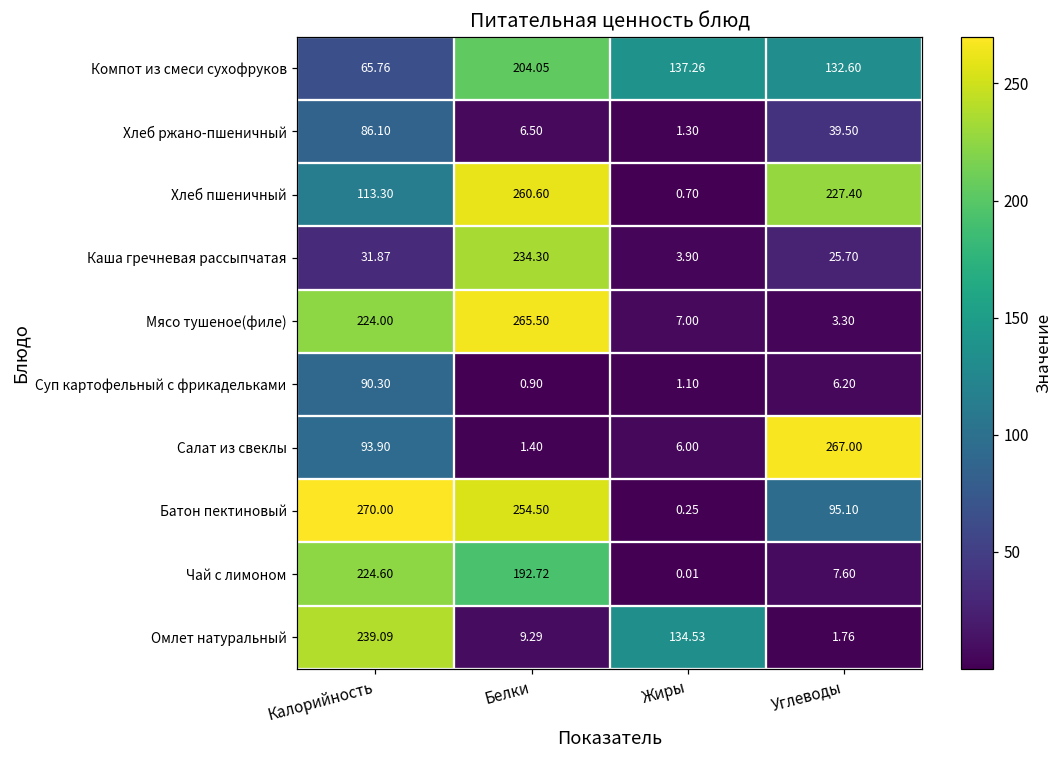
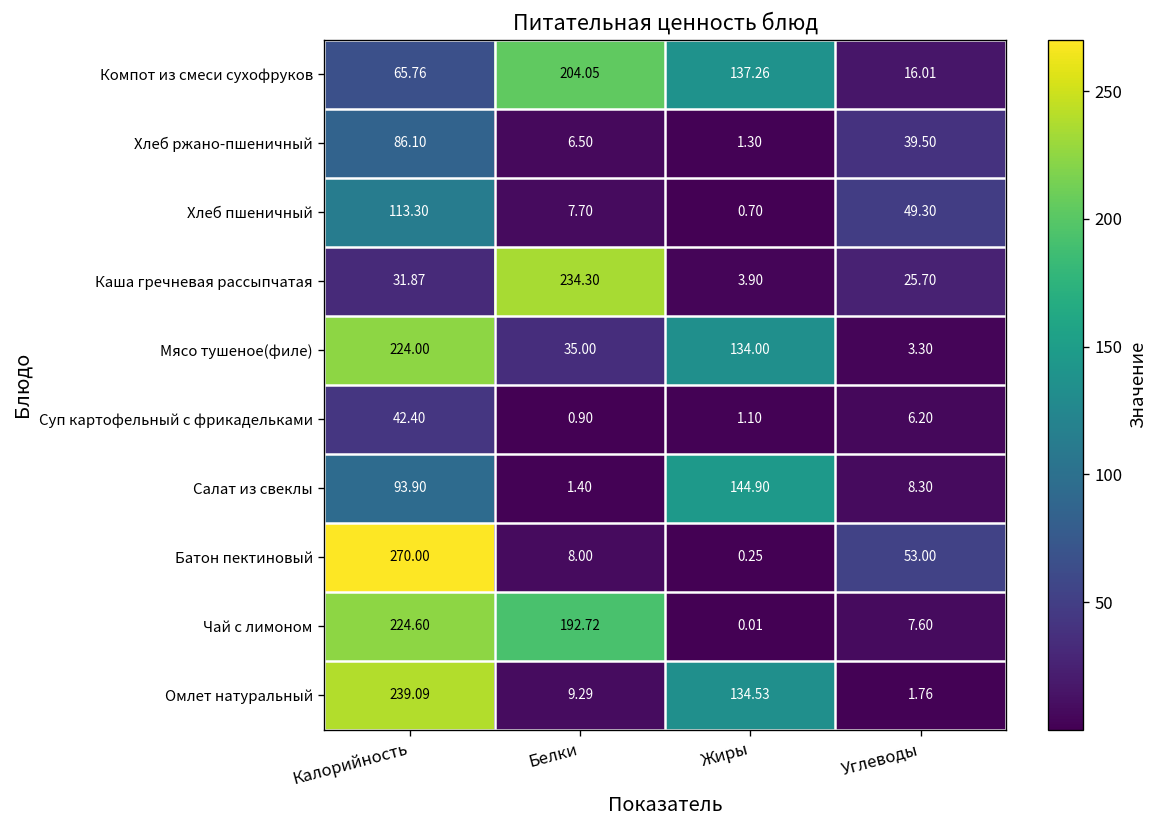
  {
    "Компот из смеси сухофруков": {
      "Калорийность": 65.76,
      "Белки": 204.05,
      "Жиры": 137.26,
-     "Углеводы": 132.60
+     "Углеводы": 16.01
    },
    "Хлеб ржано-пшеничный": {
      "Калорийность": 86.10,
      "Белки": 6.50,
      "Жиры": 1.30,
      "Углеводы": 39.50
    },
    "Хлеб пшеничный": {
      "Калорийность": 113.30,
-     "Белки": 260.60,
+     "Белки": 7.70,
      "Жиры": 0.70,
-     "Углеводы": 227.40
+     "Углеводы": 49.30
    },
    "Каша гречневая рассыпчатая": {
      "Калорийность": 31.87,
      "Белки": 234.30,
      "Жиры": 3.90,
      "Углеводы": 25.70
    },
    "Мясо тушеное(филе)": {
      "Калорийность": 224.00,
-     "Белки": 265.50,
-     "Жиры": 7.00,
+     "Белки": 35.00,
+     "Жиры": 134.00,
      "Углеводы": 3.30
    },
    "Суп картофельный с фрикадельками": {
-     "Калорийность": 90.30,
+     "Калорийность": 42.40,
      "Белки": 0.90,
      "Жиры": 1.10,
      "Углеводы": 6.20
    },
    "Салат из свеклы": {
      "Калорийность": 93.90,
      "Белки": 1.40,
-     "Жиры": 6.00,
-     "Углеводы": 267.00
+     "Жиры": 144.90,
+     "Углеводы": 8.30
    },
    "Батон пектиновый": {
      "Калорийность": 270.00,
-     "Белки": 254.50,
+     "Белки": 8.00,
      "Жиры": 0.25,
-     "Углеводы": 95.10
+     "Углеводы": 53.00
    },
    "Чай с лимоном": {
      "Калорийность": 224.60,
      "Белки": 192.72,
      "Жиры": 0.01,
      "Углеводы": 7.60
    },
    "Омлет натуральный": {
      "Калорийность": 239.09,
      "Белки": 9.29,
      "Жиры": 134.53,
      "Углеводы": 1.76
    }
  }
